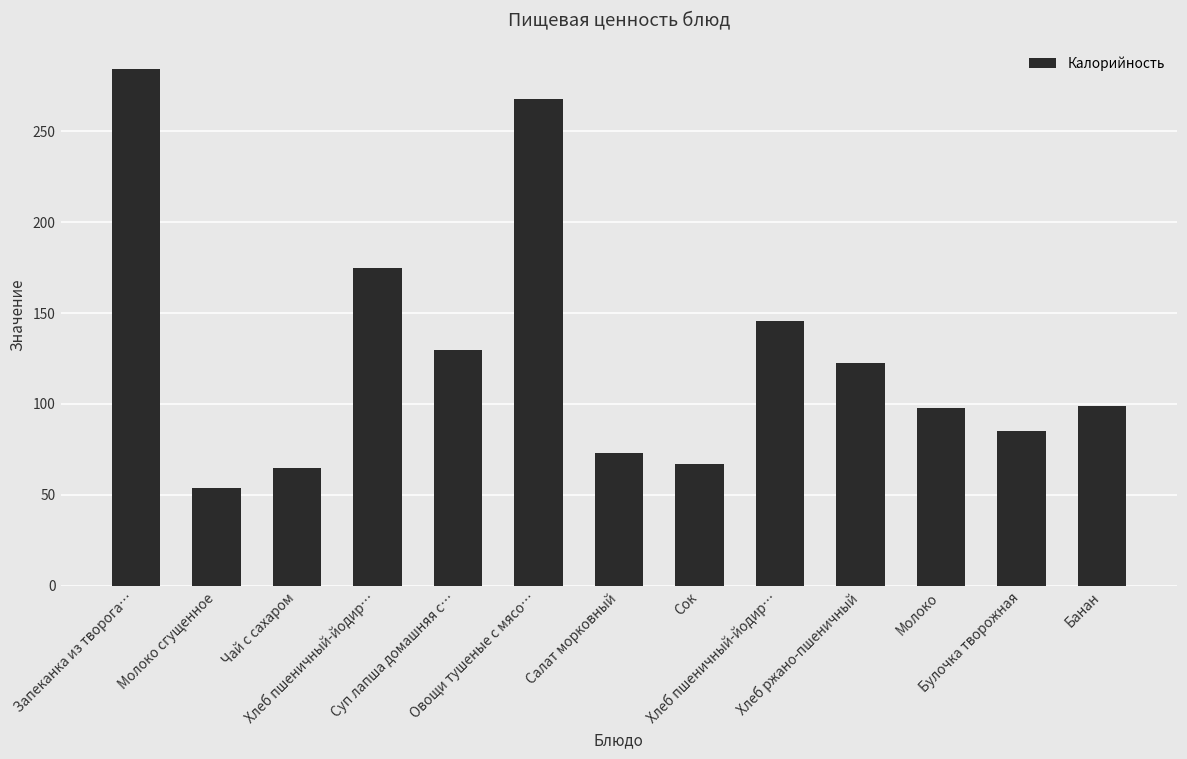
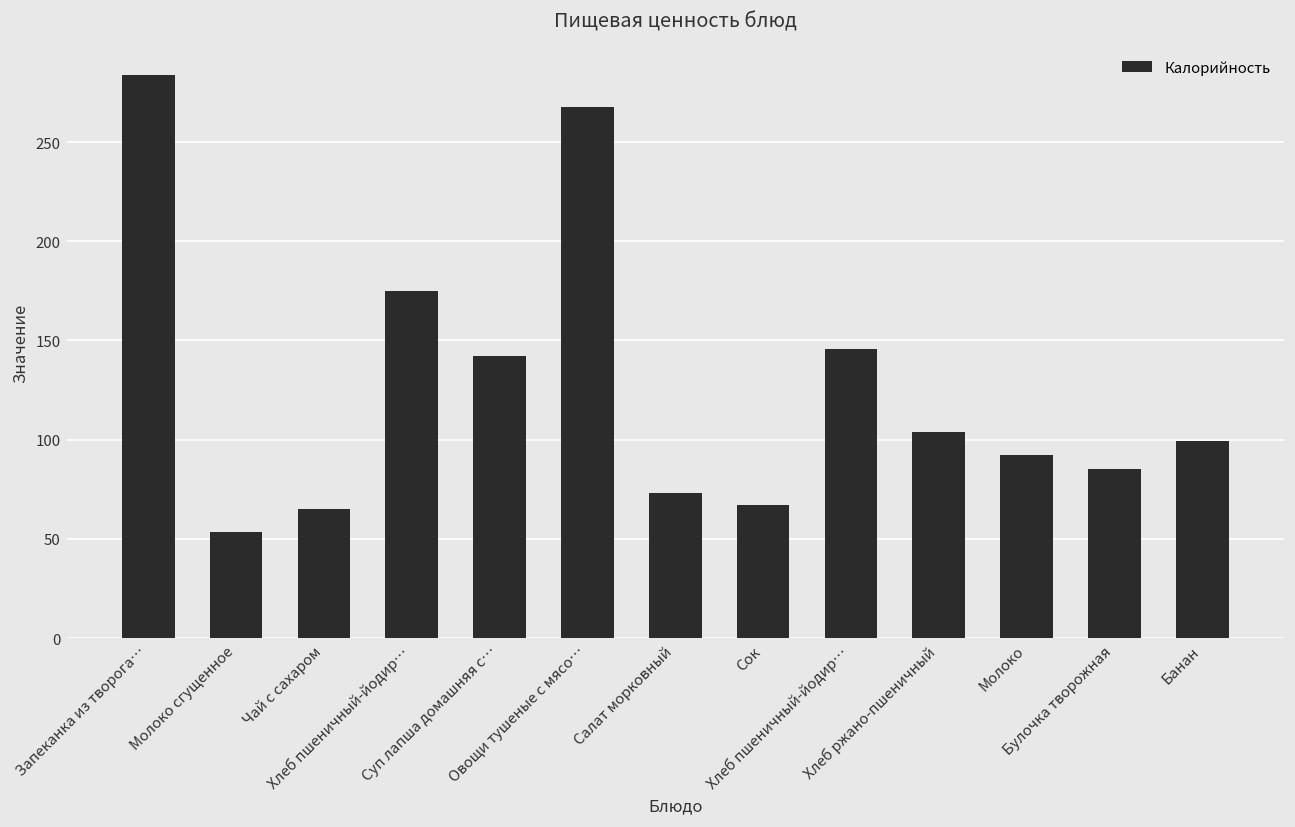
  {
    "Запеканка из творога…": 284,
    "Молоко сгущенное": 54,
    "Чай с сахаром": 65,
-   "Суп лапша домашняя с…": 130,
+   "Суп лапша домашняя с…": 142,
    "Овощи тушеные с мясо…": 268,
    "Салат морковный": 73,
    "Сок": 67,
-   "Хлеб ржано-пшеничный": 123,
-   "Молоко": 98,
+   "Хлеб ржано-пшеничный": 104,
+   "Молоко": 92,
    "Булочка творожная": 85,
    "Банан": 99
  }
